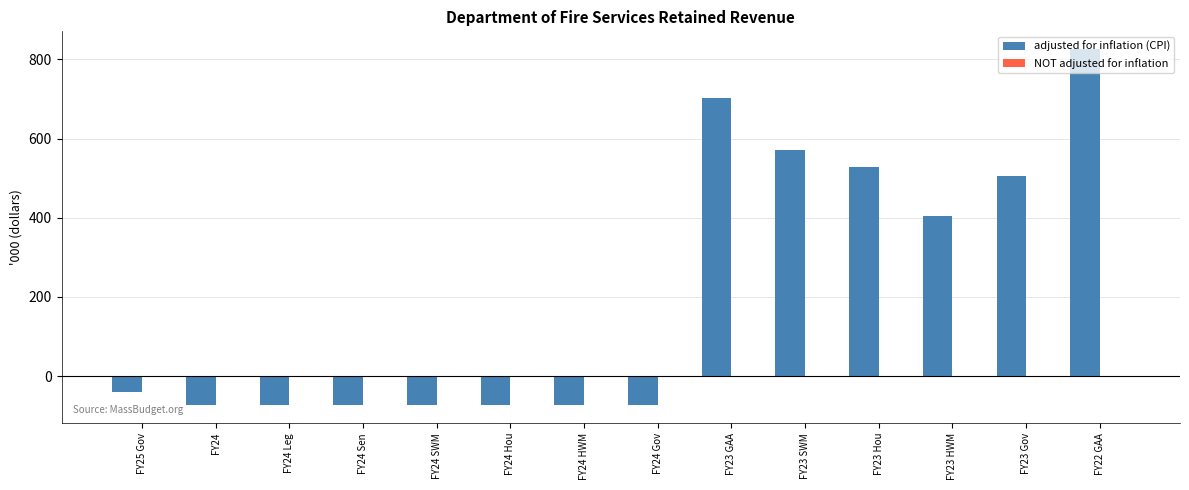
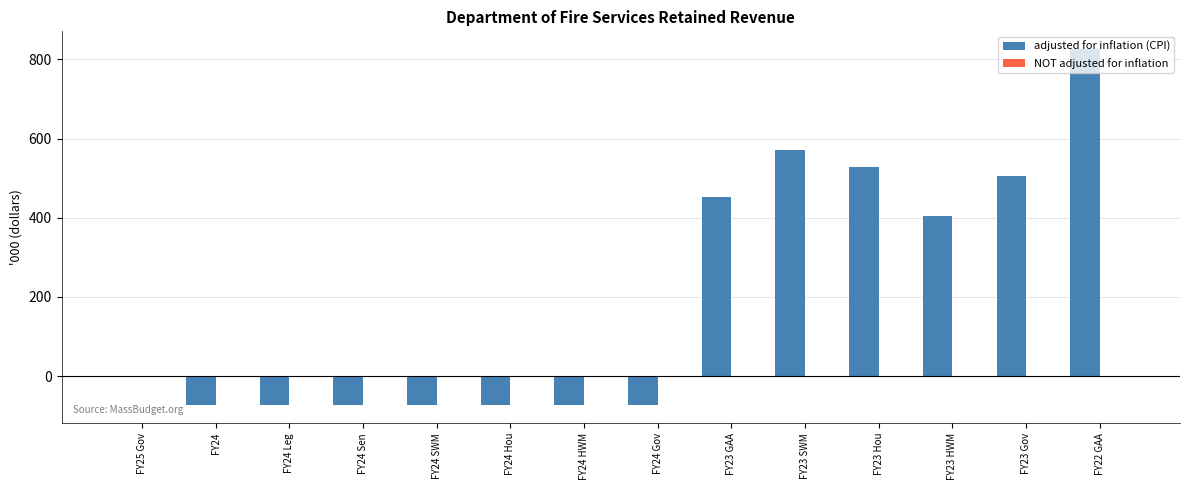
  {
    "adjusted for inflation (CPI)": {
-     "FY25 Gov": -40,
+     "FY25 Gov": 0,
      "FY24": -70,
      "FY24 Leg": -70,
      "FY24 Sen": -70,
      "FY24 SWM": -70,
      "FY24 Hou": -70,
      "FY24 HWM": -70,
      "FY24 Gov": -70,
-     "FY23 GAA": 700,
+     "FY23 GAA": 450,
      "FY23 SWM": 570,
      "FY23 Hou": 530,
      "FY23 HWM": 400,
      "FY23 Gov": 510
    },
    "NOT adjusted for inflation": {
      "FY25 Gov": 0,
      "FY24": 0,
      "FY24 Leg": 0,
      "FY24 Sen": 0,
      "FY24 SWM": 0,
      "FY24 Hou": 0,
      "FY24 HWM": 0,
      "FY24 Gov": 0,
      "FY23 GAA": 0,
      "FY23 SWM": 0,
      "FY23 Hou": 0,
      "FY23 HWM": 0,
      "FY23 Gov": 0,
      "FY22 GAA": 0
    }
  }
